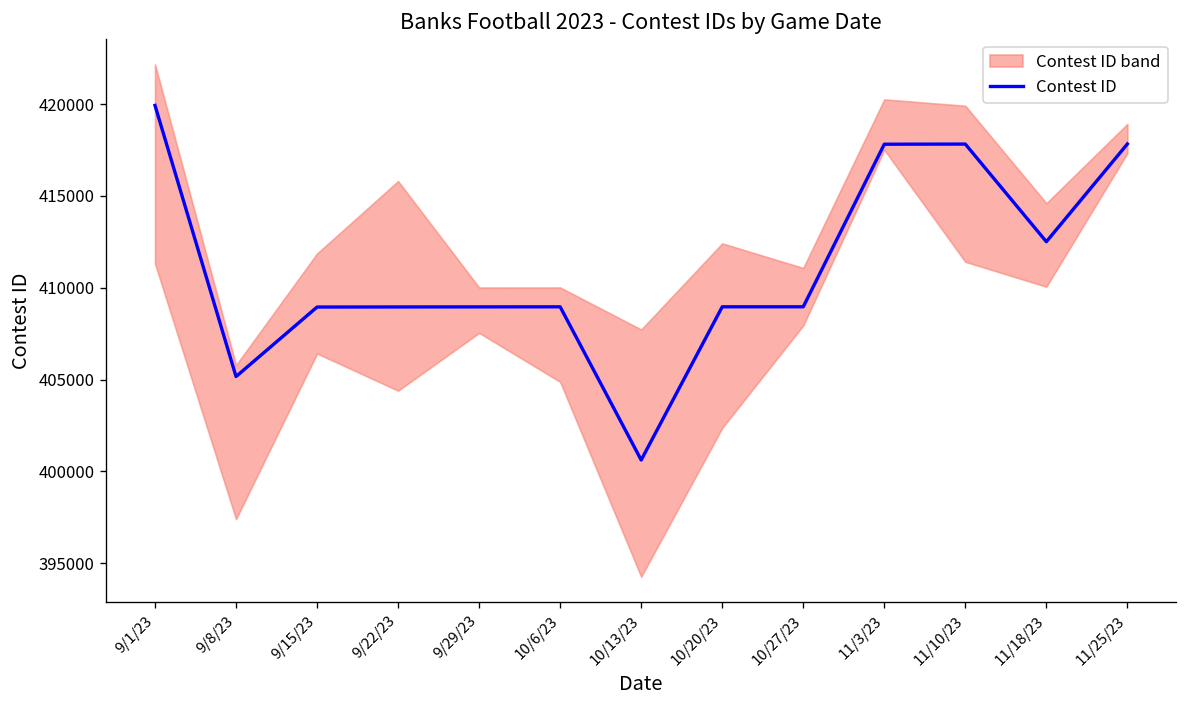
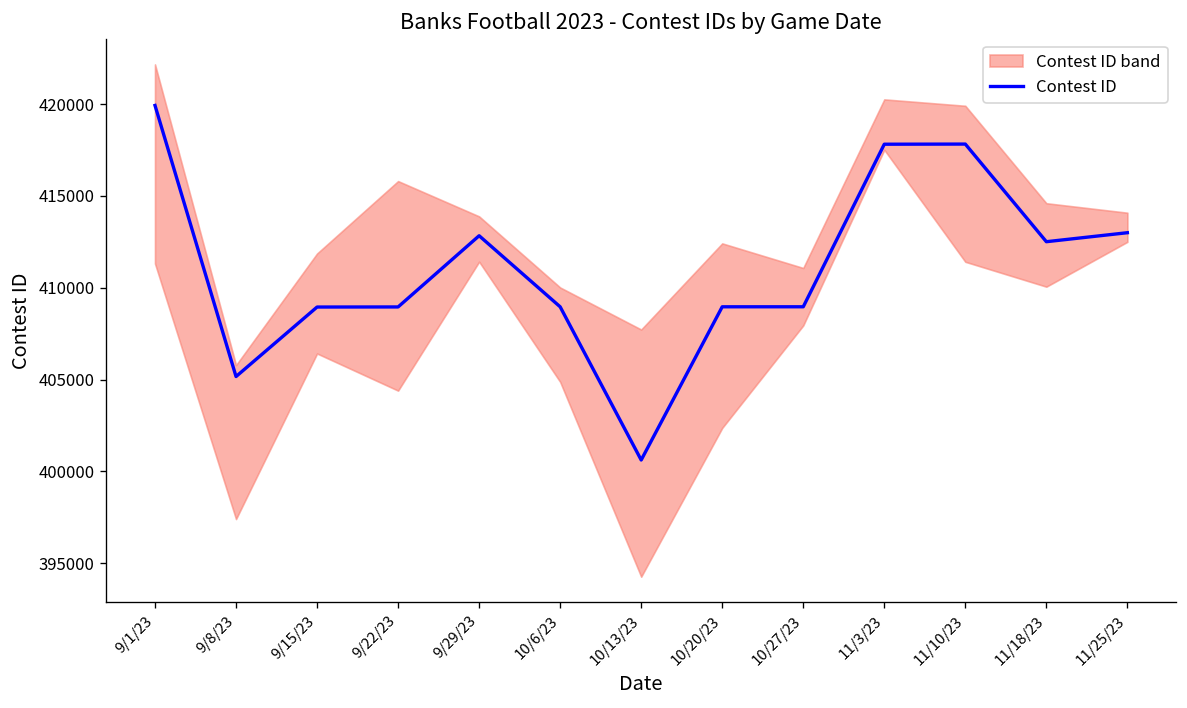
  {
    "Contest ID": {
      "9/1/23": 419900,
      "9/8/23": 405200,
      "9/15/23": 409000,
      "9/22/23": 409000,
-     "9/29/23": 409000,
+     "9/29/23": 412800,
      "10/6/23": 409000,
      "10/13/23": 400600,
      "10/20/23": 409000,
      "10/27/23": 409000,
      "11/3/23": 417800,
      "11/10/23": 417800,
      "11/18/23": 412500,
-     "11/25/23": 417800
+     "11/25/23": 413000
    }
  }
